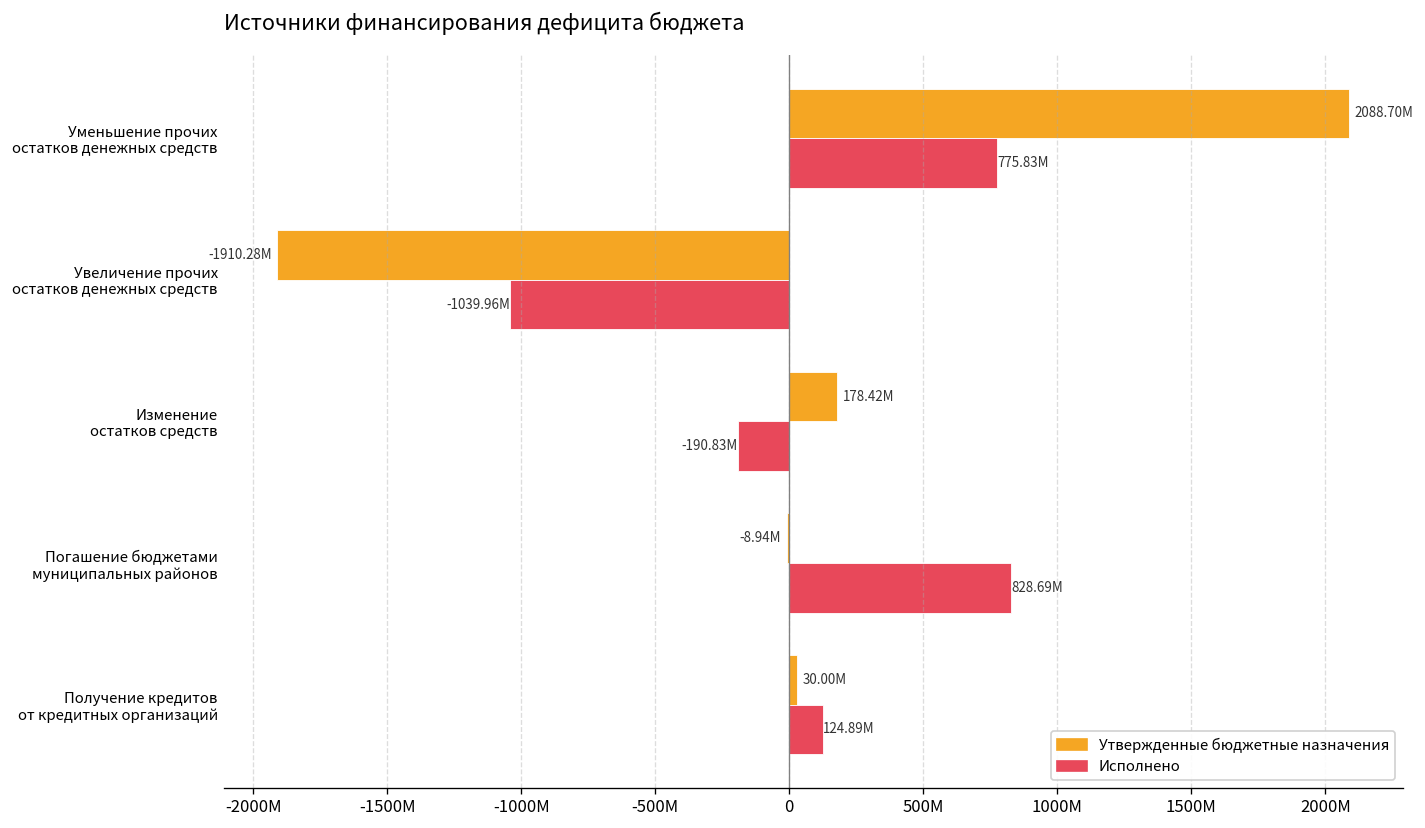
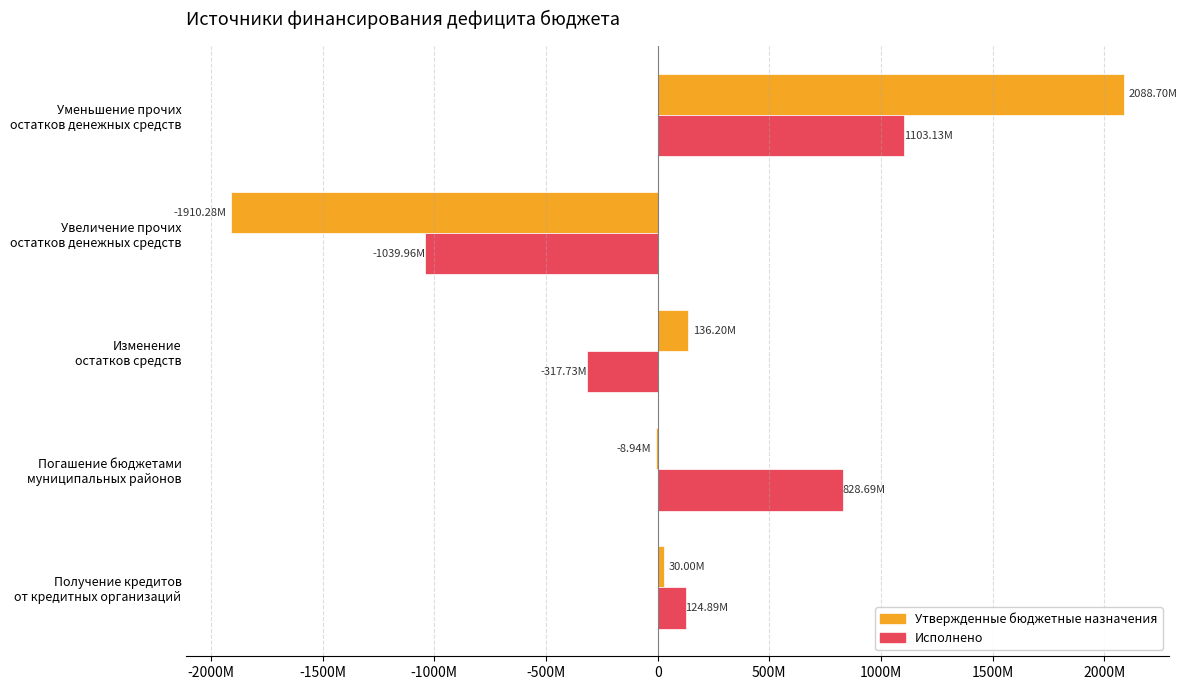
  {
    "Утвержденные бюджетные назначения": {
      "Уменьшение прочих остатков денежных средств": "2088.70M",
      "Увеличение прочих остатков денежных средств": "-1910.28M",
-     "Изменение остатков средств": "178.42M",
+     "Изменение остатков средств": "136.20M",
      "Погашение бюджетами муниципальных районов": "-8.94M",
      "Получение кредитов от кредитных организаций": "30.00M"
    },
    "Исполнено": {
-     "Уменьшение прочих остатков денежных средств": "775.83M",
+     "Уменьшение прочих остатков денежных средств": "1103.13M",
      "Увеличение прочих остатков денежных средств": "-1039.96M",
-     "Изменение остатков средств": "-190.83M",
+     "Изменение остатков средств": "-317.73M",
      "Погашение бюджетами муниципальных районов": "828.69M",
      "Получение кредитов от кредитных организаций": "124.89M"
    }
  }
